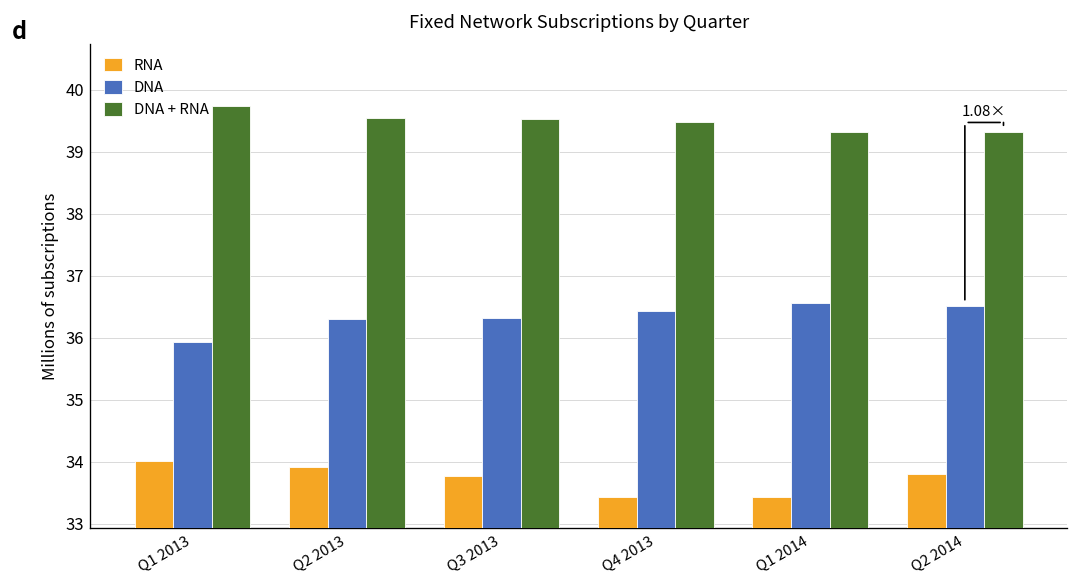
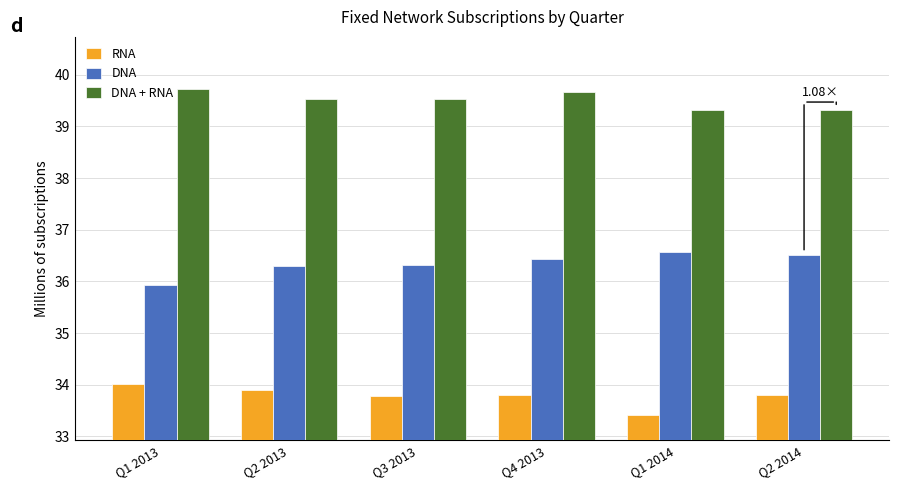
  {
    "RNA": {
      "Q1 2013": 34.0,
      "Q2 2013": 33.9,
      "Q3 2013": 33.8,
-     "Q4 2013": 33.4,
+     "Q4 2013": 33.8,
      "Q1 2014": 33.4,
      "Q2 2014": 33.8
    },
    "DNA": {
      "Q1 2013": 35.9,
      "Q2 2013": 36.3,
      "Q3 2013": 36.3,
      "Q4 2013": 36.4,
      "Q1 2014": 36.6,
      "Q2 2014": 36.5
    },
    "DNA + RNA": {
      "Q1 2013": 39.7,
      "Q2 2013": 39.5,
      "Q3 2013": 39.5,
-     "Q4 2013": 39.5,
+     "Q4 2013": 39.7,
      "Q1 2014": 39.3
    }
  }
